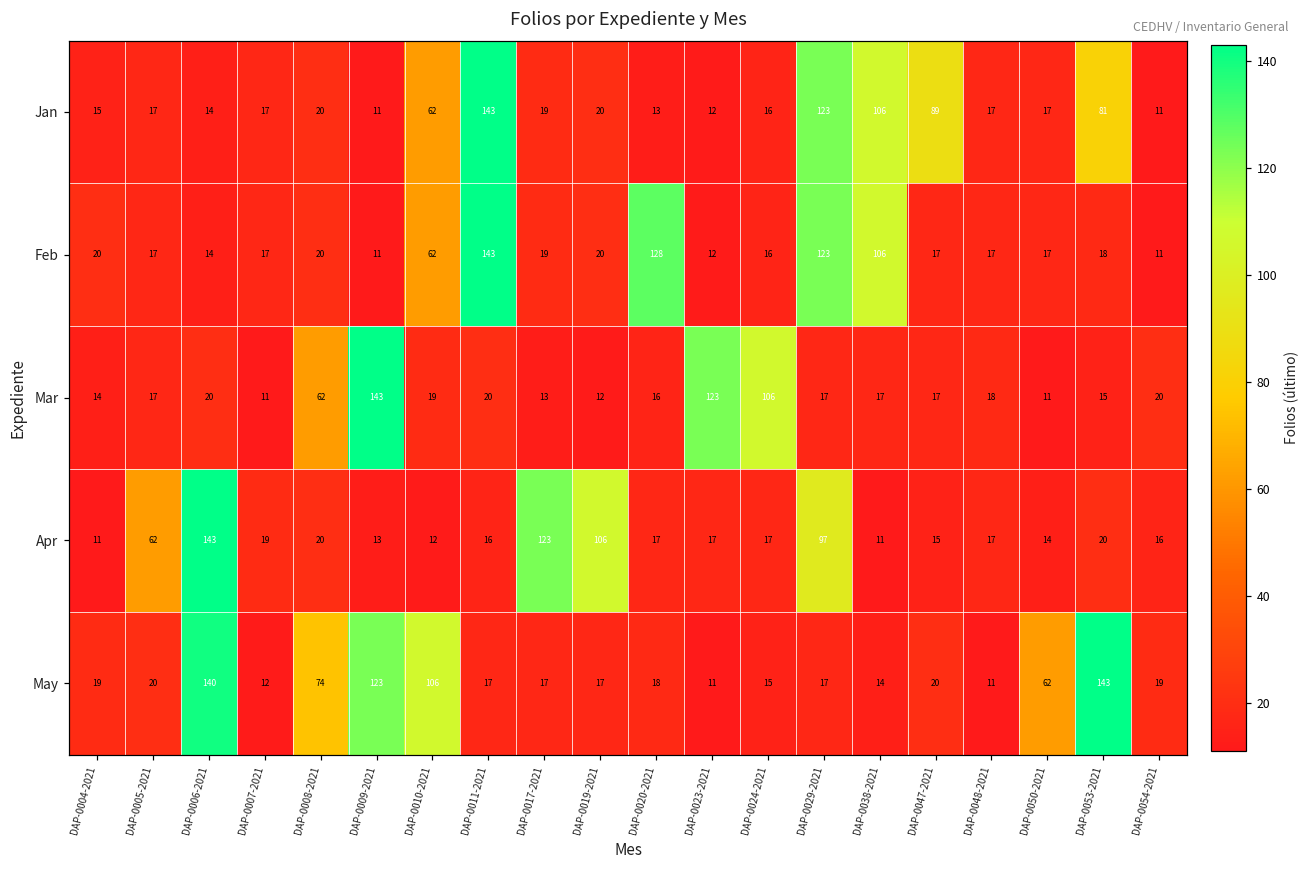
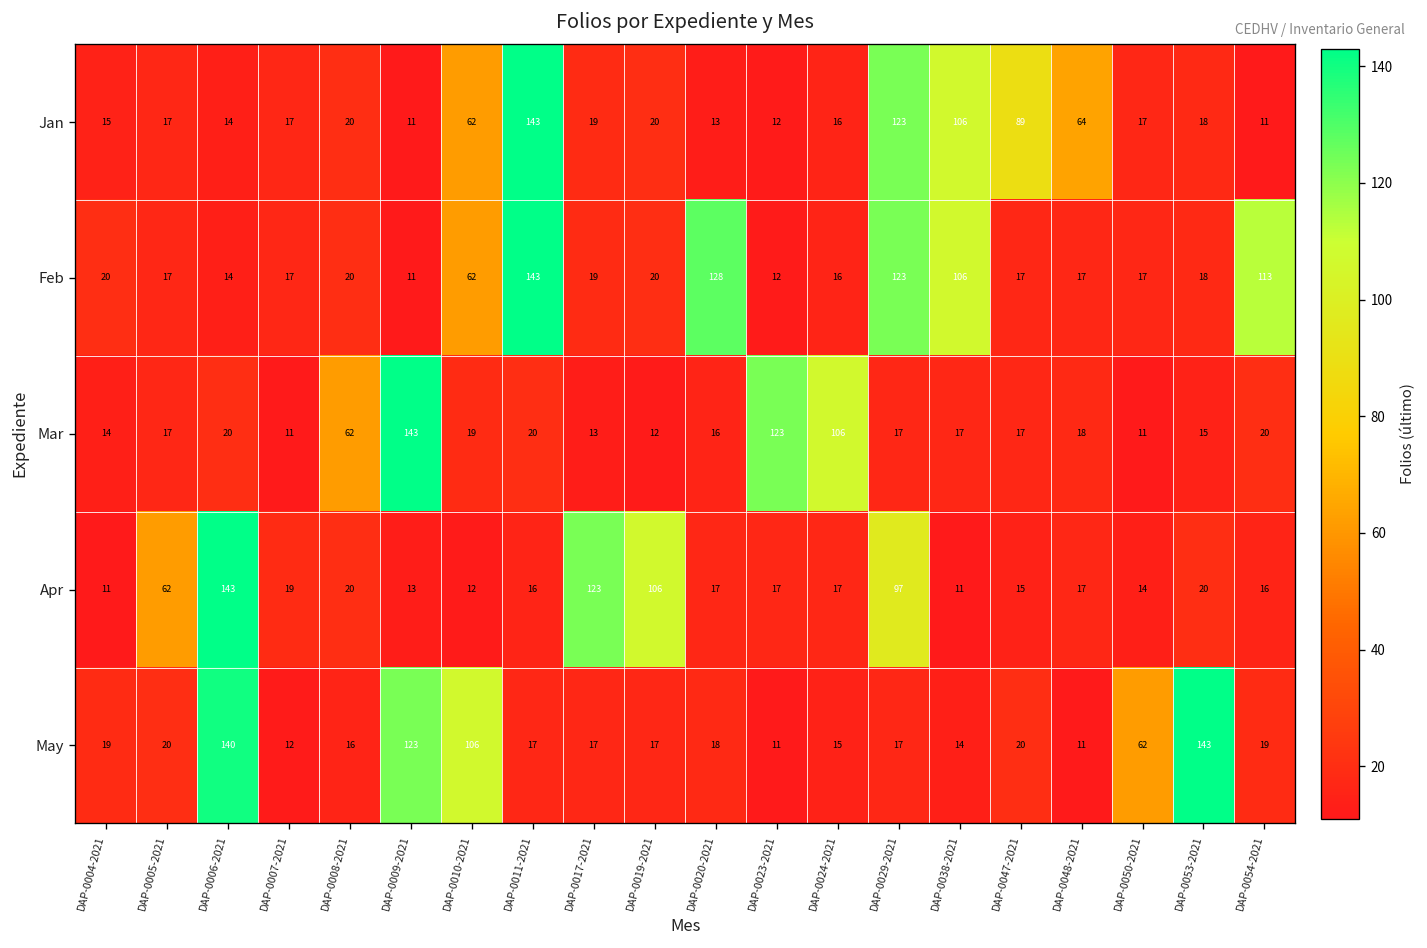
  {
    "Jan": {
      "DAP-0004-2021": 15,
      "DAP-0005-2021": 17,
      "DAP-0006-2021": 14,
      "DAP-0007-2021": 17,
      "DAP-0008-2021": 20,
      "DAP-0009-2021": 11,
      "DAP-0010-2021": 62,
      "DAP-0011-2021": 143,
      "DAP-0017-2021": 19,
      "DAP-0019-2021": 20,
      "DAP-0020-2021": 13,
      "DAP-0023-2021": 12,
      "DAP-0024-2021": 16,
      "DAP-0029-2021": 123,
      "DAP-0038-2021": 106,
      "DAP-0047-2021": 89,
-     "DAP-0048-2021": 17,
+     "DAP-0048-2021": 64,
      "DAP-0050-2021": 17,
-     "DAP-0053-2021": 81,
+     "DAP-0053-2021": 18,
      "DAP-0054-2021": 11
    },
    "Feb": {
      "DAP-0004-2021": 20,
      "DAP-0005-2021": 17,
      "DAP-0006-2021": 14,
      "DAP-0007-2021": 17,
      "DAP-0008-2021": 20,
      "DAP-0009-2021": 11,
      "DAP-0010-2021": 62,
      "DAP-0011-2021": 143,
      "DAP-0017-2021": 19,
      "DAP-0019-2021": 20,
      "DAP-0020-2021": 128,
      "DAP-0023-2021": 12,
      "DAP-0024-2021": 16,
      "DAP-0029-2021": 123,
      "DAP-0038-2021": 106,
      "DAP-0047-2021": 17,
      "DAP-0048-2021": 17,
      "DAP-0050-2021": 17,
      "DAP-0053-2021": 18,
-     "DAP-0054-2021": 11
+     "DAP-0054-2021": 113
    },
    "Mar": {
      "DAP-0004-2021": 14,
      "DAP-0005-2021": 17,
      "DAP-0006-2021": 20,
      "DAP-0007-2021": 11,
      "DAP-0008-2021": 62,
      "DAP-0009-2021": 143,
      "DAP-0010-2021": 19,
      "DAP-0011-2021": 20,
      "DAP-0017-2021": 13,
      "DAP-0019-2021": 12,
      "DAP-0020-2021": 16,
      "DAP-0023-2021": 123,
      "DAP-0024-2021": 106,
      "DAP-0029-2021": 17,
      "DAP-0038-2021": 17,
      "DAP-0047-2021": 17,
      "DAP-0048-2021": 18,
      "DAP-0050-2021": 11,
      "DAP-0053-2021": 15,
      "DAP-0054-2021": 20
    },
    "Apr": {
      "DAP-0004-2021": 11,
      "DAP-0005-2021": 62,
      "DAP-0006-2021": 143,
      "DAP-0007-2021": 19,
      "DAP-0008-2021": 20,
      "DAP-0009-2021": 13,
      "DAP-0010-2021": 12,
      "DAP-0011-2021": 16,
      "DAP-0017-2021": 123,
      "DAP-0019-2021": 106,
      "DAP-0020-2021": 17,
      "DAP-0023-2021": 17,
      "DAP-0024-2021": 17,
      "DAP-0029-2021": 97,
      "DAP-0038-2021": 11,
      "DAP-0047-2021": 15,
      "DAP-0048-2021": 17,
      "DAP-0050-2021": 14,
      "DAP-0053-2021": 20,
      "DAP-0054-2021": 16
    },
    "May": {
      "DAP-0004-2021": 19,
      "DAP-0005-2021": 20,
      "DAP-0006-2021": 140,
      "DAP-0007-2021": 12,
-     "DAP-0008-2021": 74,
+     "DAP-0008-2021": 16,
      "DAP-0009-2021": 123,
      "DAP-0010-2021": 106,
      "DAP-0011-2021": 17,
      "DAP-0017-2021": 17,
      "DAP-0019-2021": 17,
      "DAP-0020-2021": 18,
      "DAP-0023-2021": 11,
      "DAP-0024-2021": 15,
      "DAP-0029-2021": 17,
      "DAP-0038-2021": 14,
      "DAP-0047-2021": 20,
      "DAP-0048-2021": 11,
      "DAP-0050-2021": 62,
      "DAP-0053-2021": 143,
      "DAP-0054-2021": 19
    }
  }
